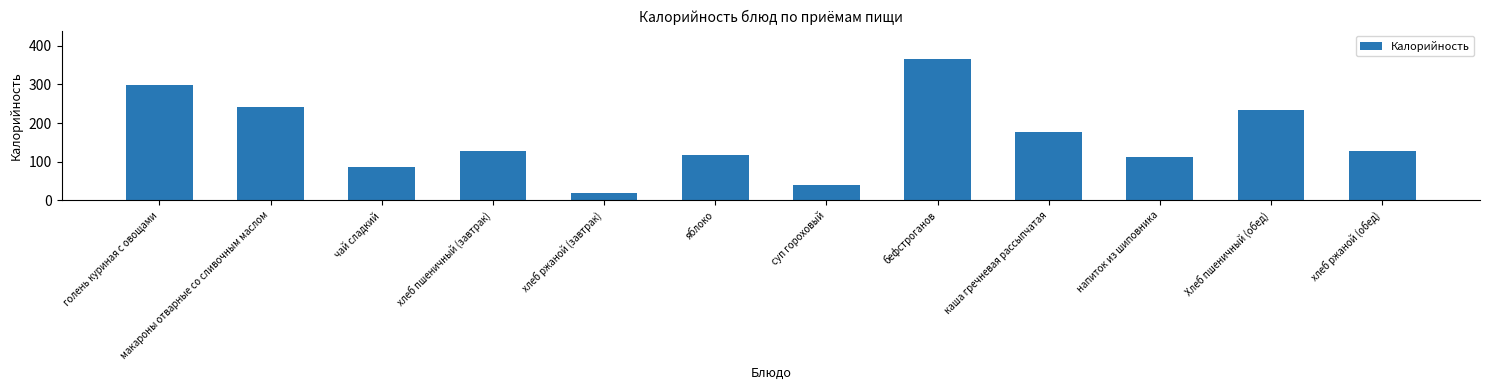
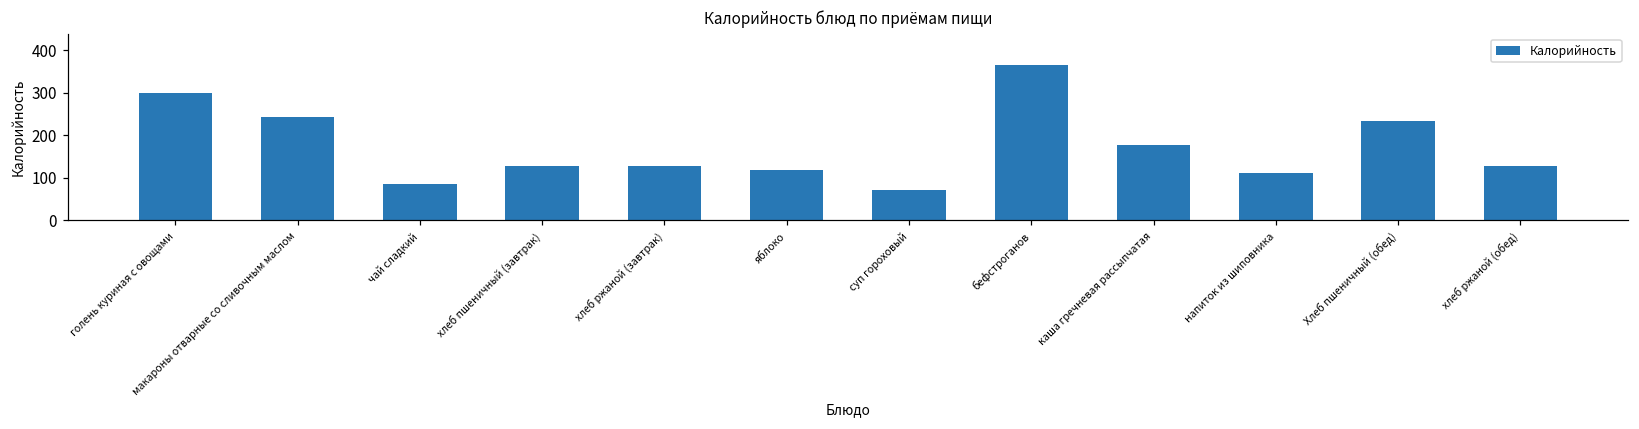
  {
    "голень куриная с овощами": 300,
    "макароны отварные со сливочным маслом": 240,
    "чай сладкий": 90,
    "хлеб пшеничный (завтрак)": 130,
-   "хлеб ржаной (завтрак)": 20,
+   "хлеб ржаной (завтрак)": 130,
    "яблоко": 120,
-   "суп гороховый": 40,
+   "суп гороховый": 70,
    "бефстроганов": 370,
    "каша гречневая рассыпчатая": 180,
    "напиток из шиповника": 110,
    "Хлеб пшеничный (обед)": 230,
    "хлеб ржаной (обед)": 130
  }
